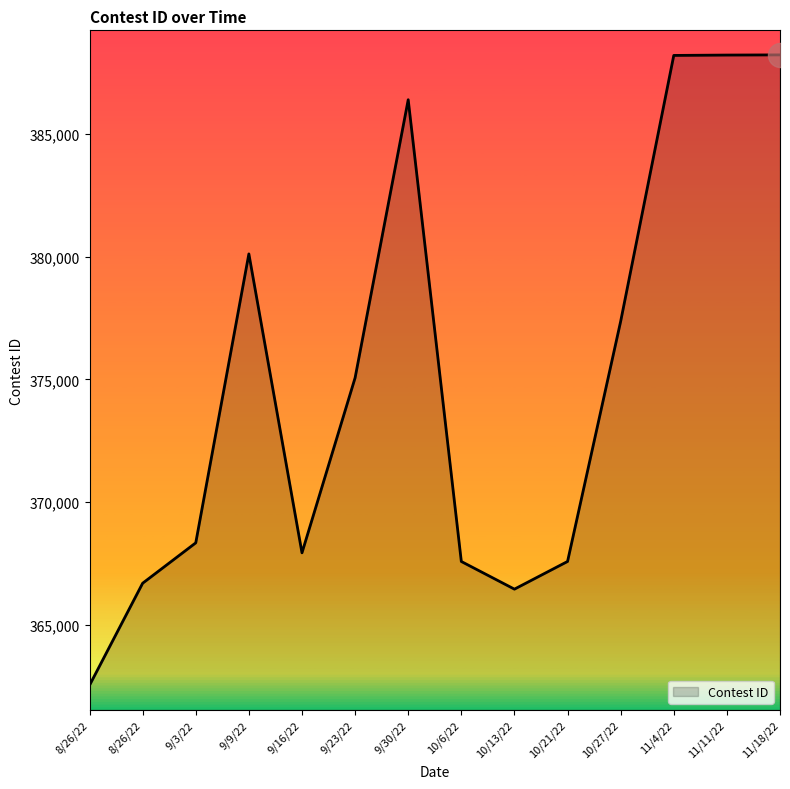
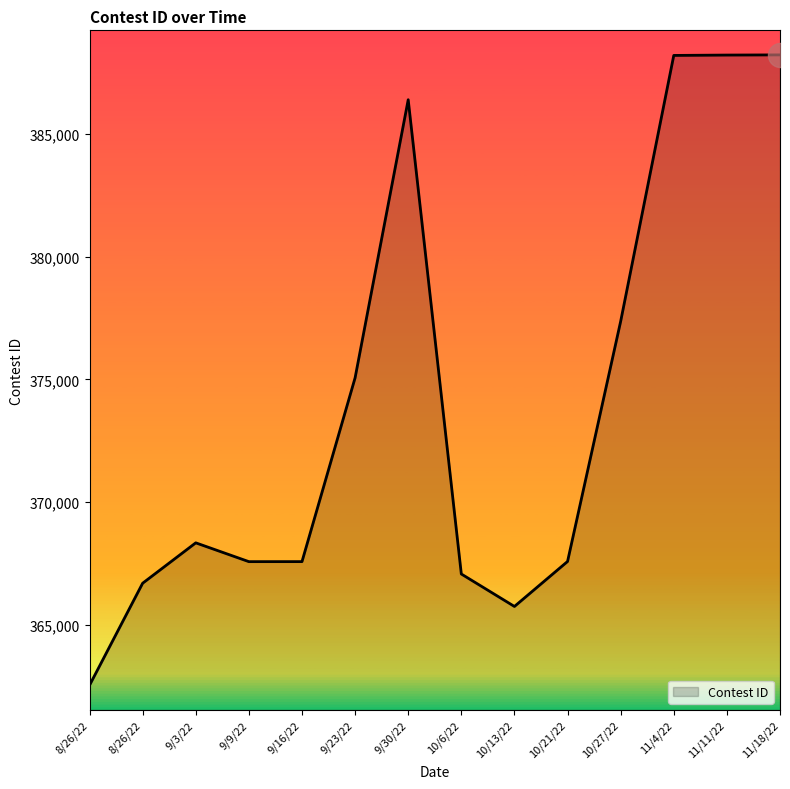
  {
    "Contest ID": {
      "9/3/22": "368,300",
-     "9/9/22": "380,100",
-     "9/16/22": "367,900",
+     "9/9/22": "367,600",
+     "9/16/22": "367,600",
      "9/23/22": "375,100",
      "9/30/22": "386,400",
-     "10/6/22": "367,600",
-     "10/13/22": "366,500",
+     "10/6/22": "367,100",
+     "10/13/22": "365,800",
      "10/21/22": "367,600",
      "10/27/22": "377,400",
      "11/4/22": "388,200",
      "11/11/22": "388,200"
    }
  }
